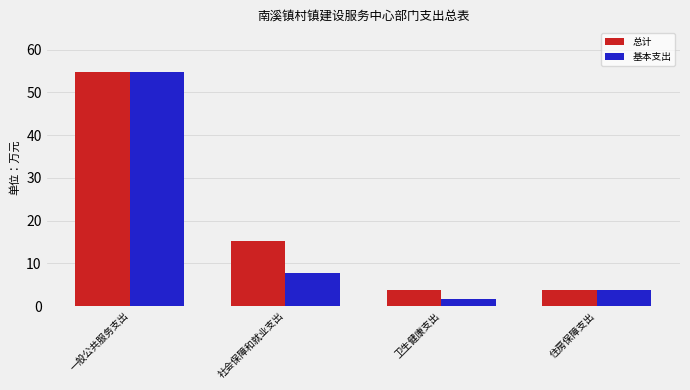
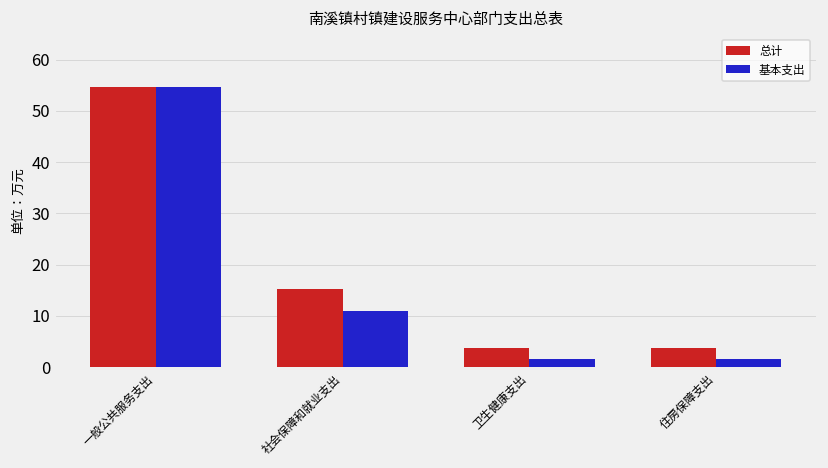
  {
    "总计": {
      "一般公共服务支出": 55,
      "社会保障和就业支出": 15,
      "卫生健康支出": 4,
      "住房保障支出": 4
    },
    "基本支出": {
      "一般公共服务支出": 55,
-     "社会保障和就业支出": 8,
+     "社会保障和就业支出": 11,
      "卫生健康支出": 2,
-     "住房保障支出": 4
+     "住房保障支出": 2
    }
  }
